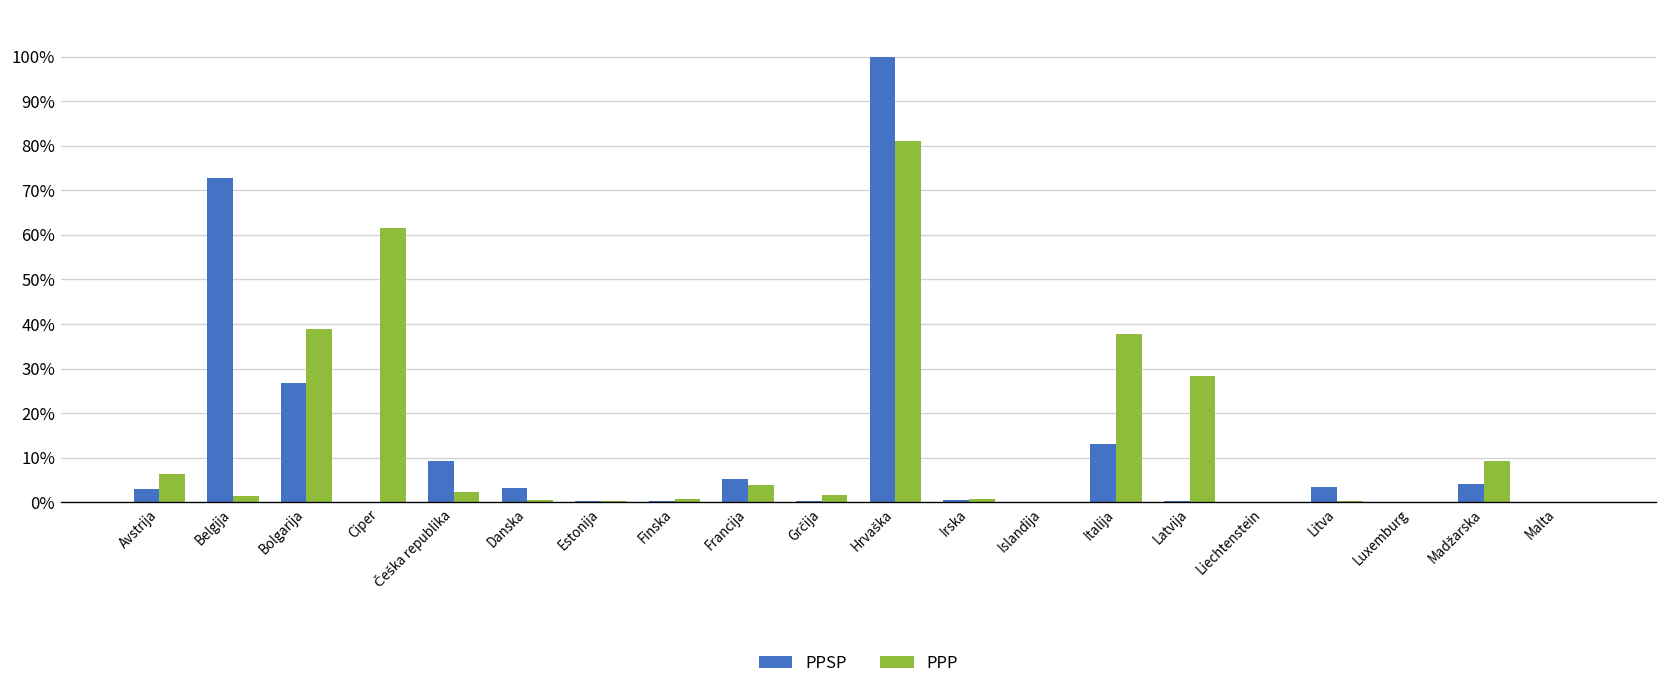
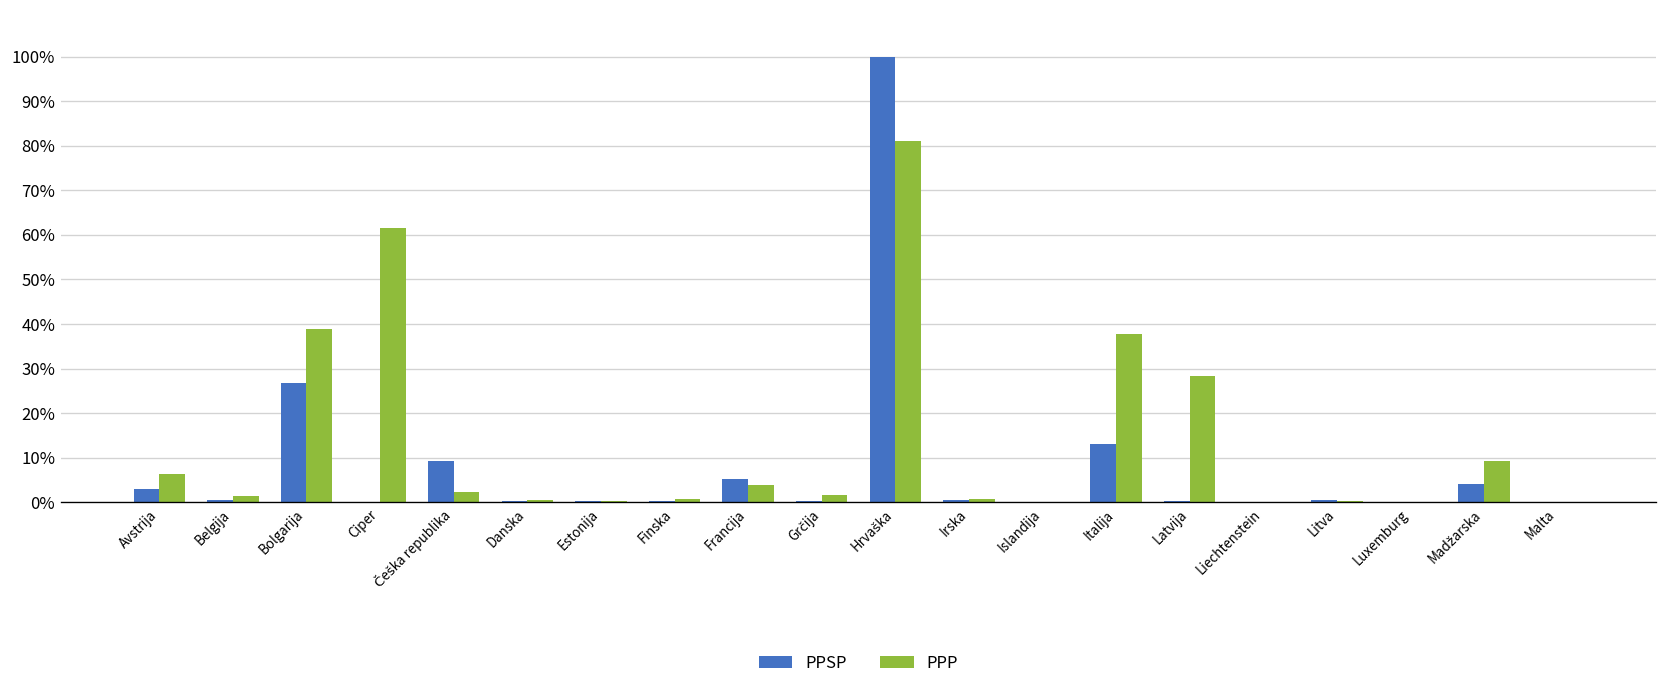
  {
    "PPSP": {
      "Avstrija": "3%",
-     "Belgija": "73%",
+     "Belgija": "1%",
      "Bolgarija": "27%",
      "Češka republika": "9%",
-     "Danska": "3%",
+     "Danska": "0%",
      "Francija": "5%",
      "Hrvaška": "100%",
      "Italija": "13%",
-     "Litva": "3%",
+     "Litva": "0%",
      "Madžarska": "4%"
    },
    "PPP": {
      "Avstrija": "6%",
      "Belgija": "1%",
      "Bolgarija": "39%",
      "Ciper": "61%",
      "Češka republika": "2%",
      "Francija": "4%",
      "Grčija": "2%",
      "Hrvaška": "81%",
      "Irska": "1%",
      "Italija": "38%",
      "Latvija": "28%",
      "Liechtenstein": "0%",
      "Madžarska": "9%"
    }
  }
